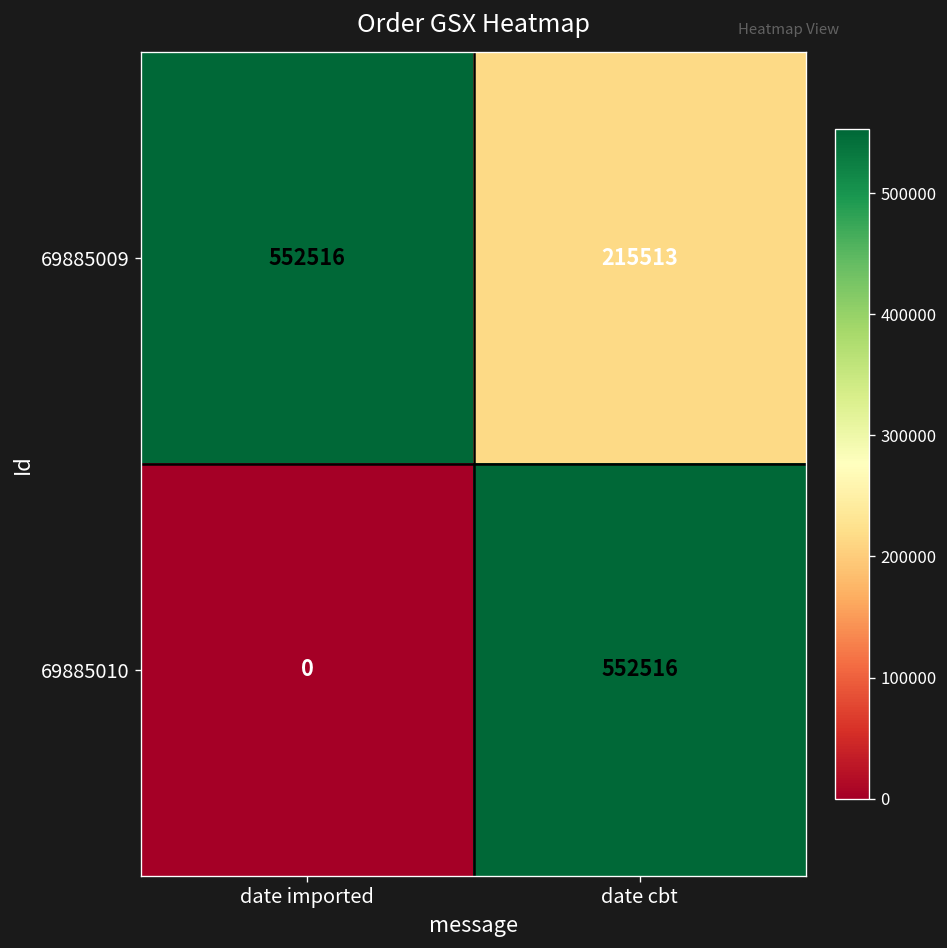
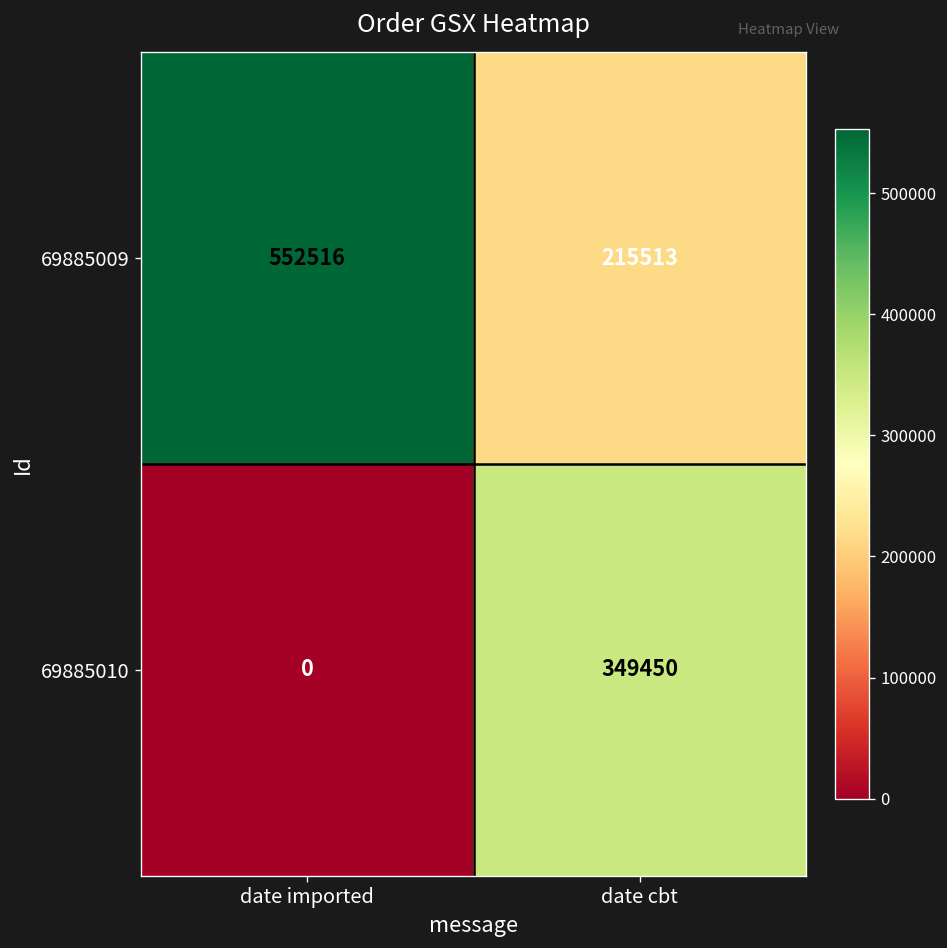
  {
    "69885009": {
      "date imported": 552516,
      "date cbt": 215513
    },
    "69885010": {
      "date imported": 0,
-     "date cbt": 552516
+     "date cbt": 349450
    }
  }
